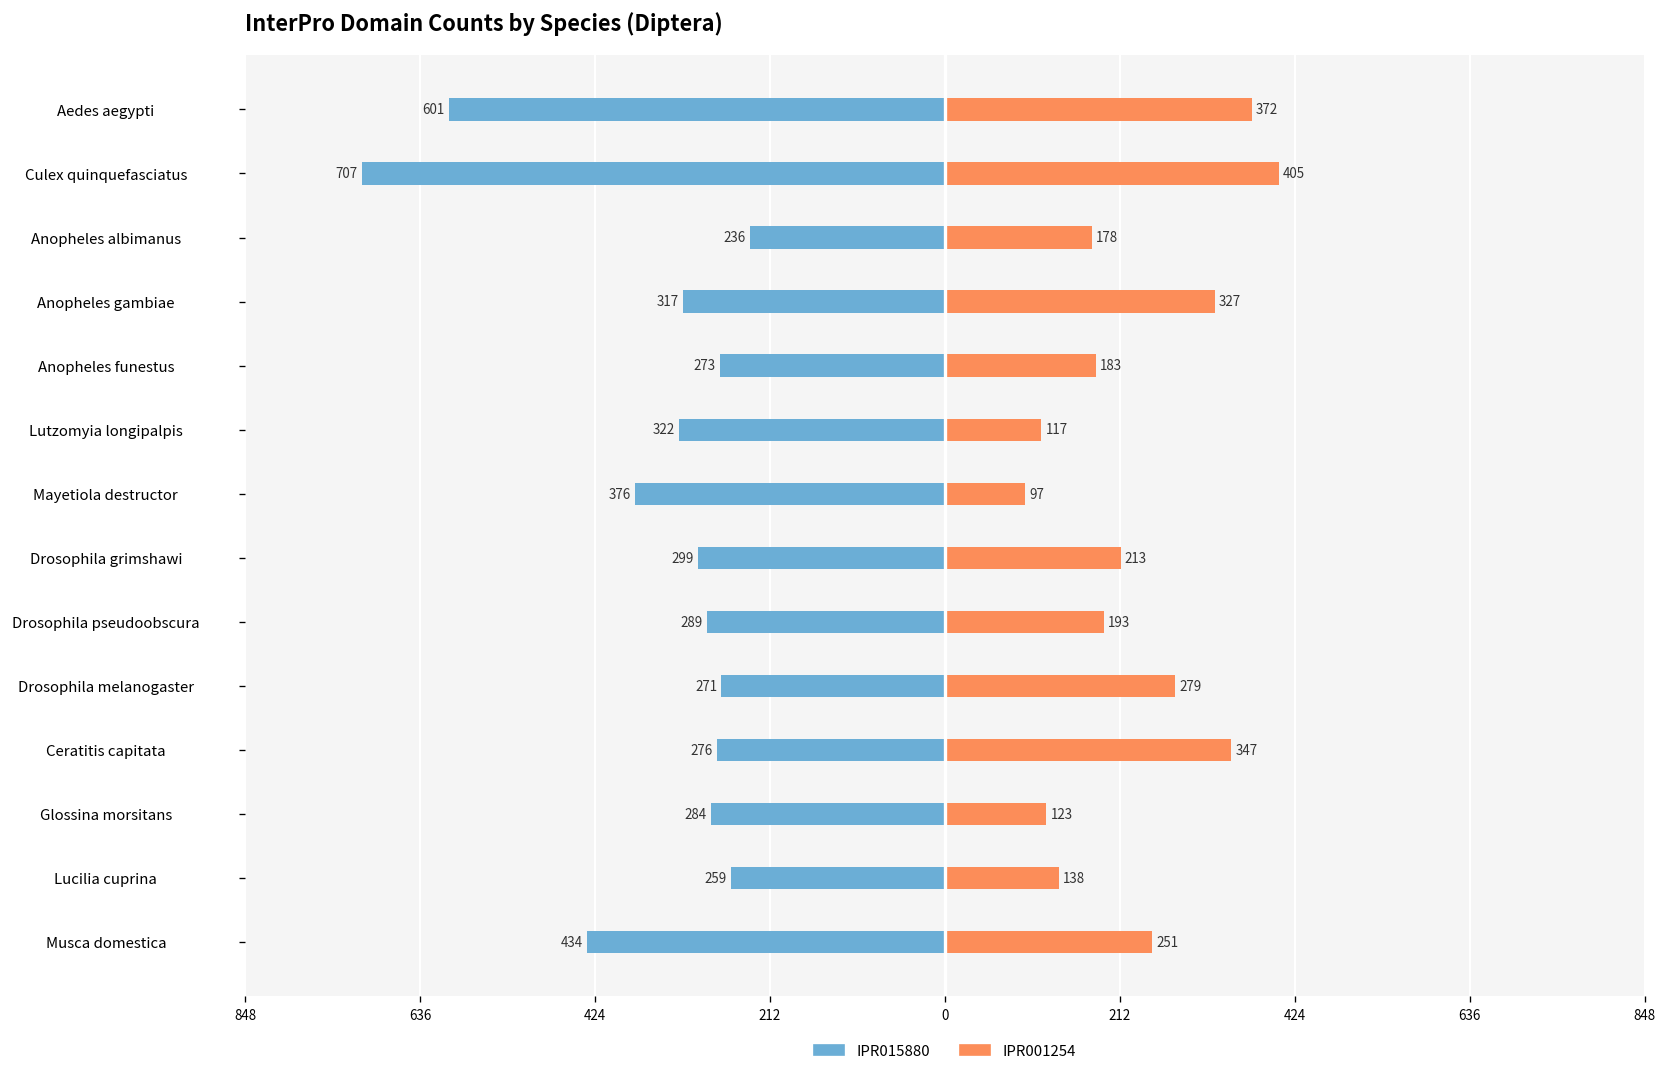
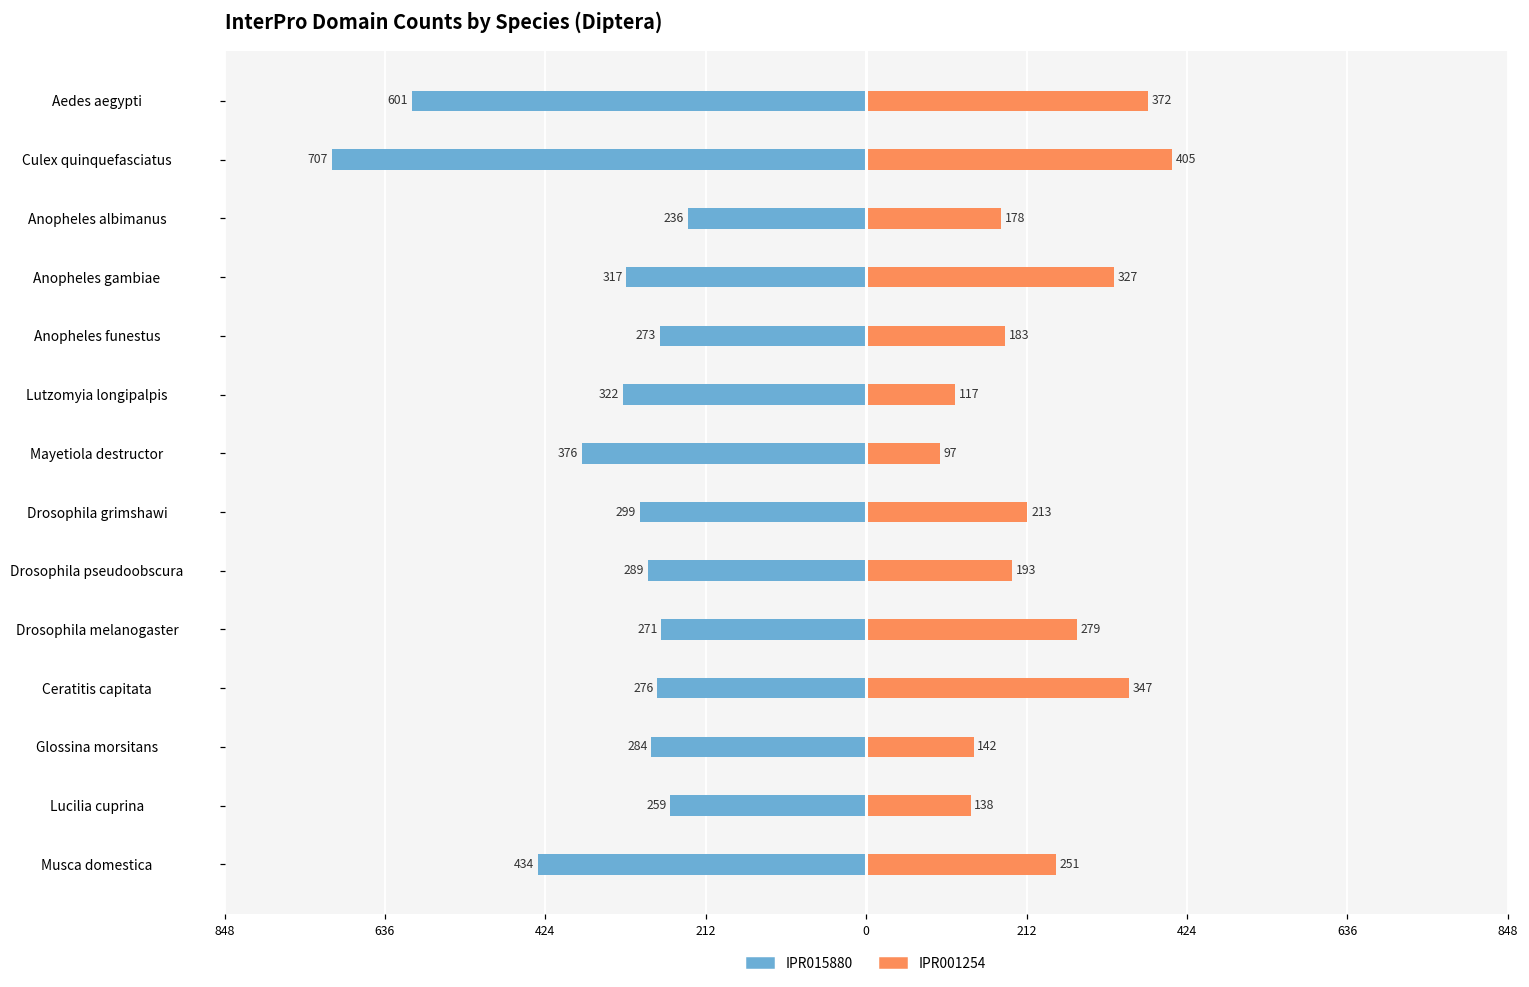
  {
    "IPR001254": {
      "Aedes aegypti": 372,
      "Culex quinquefasciatus": 405,
      "Anopheles albimanus": 178,
      "Anopheles gambiae": 327,
      "Anopheles funestus": 183,
      "Lutzomyia longipalpis": 117,
      "Mayetiola destructor": 97,
      "Drosophila grimshawi": 213,
      "Drosophila pseudoobscura": 193,
      "Drosophila melanogaster": 279,
      "Ceratitis capitata": 347,
-     "Glossina morsitans": 123,
+     "Glossina morsitans": 142,
      "Lucilia cuprina": 138,
      "Musca domestica": 251
    }
  }
